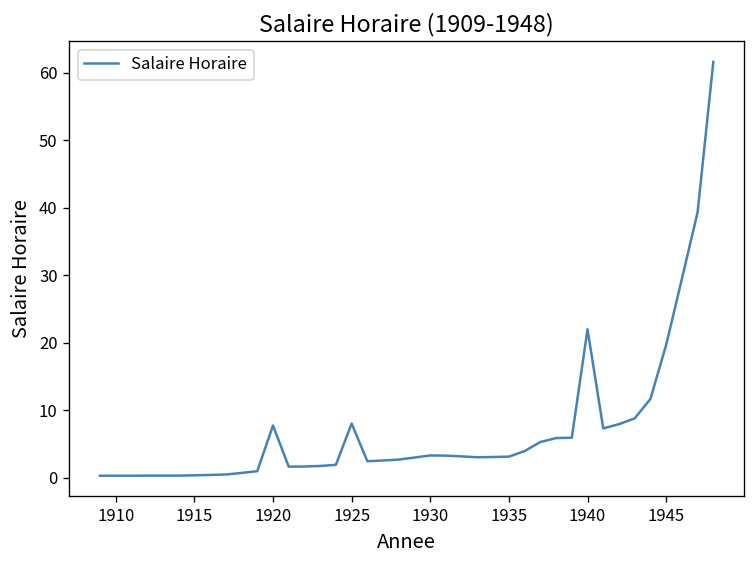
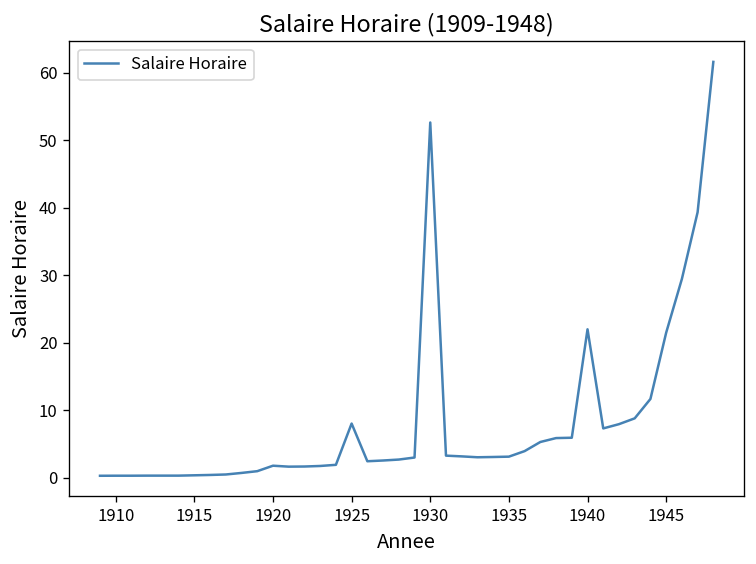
  {
    "1910": 0,
    "1915": 0,
-   "1920": 8,
+   "1920": 2,
    "1925": 8,
-   "1930": 3,
+   "1930": 53,
    "1935": 3,
    "1940": 22,
-   "1945": 20
+   "1945": 21
  }
